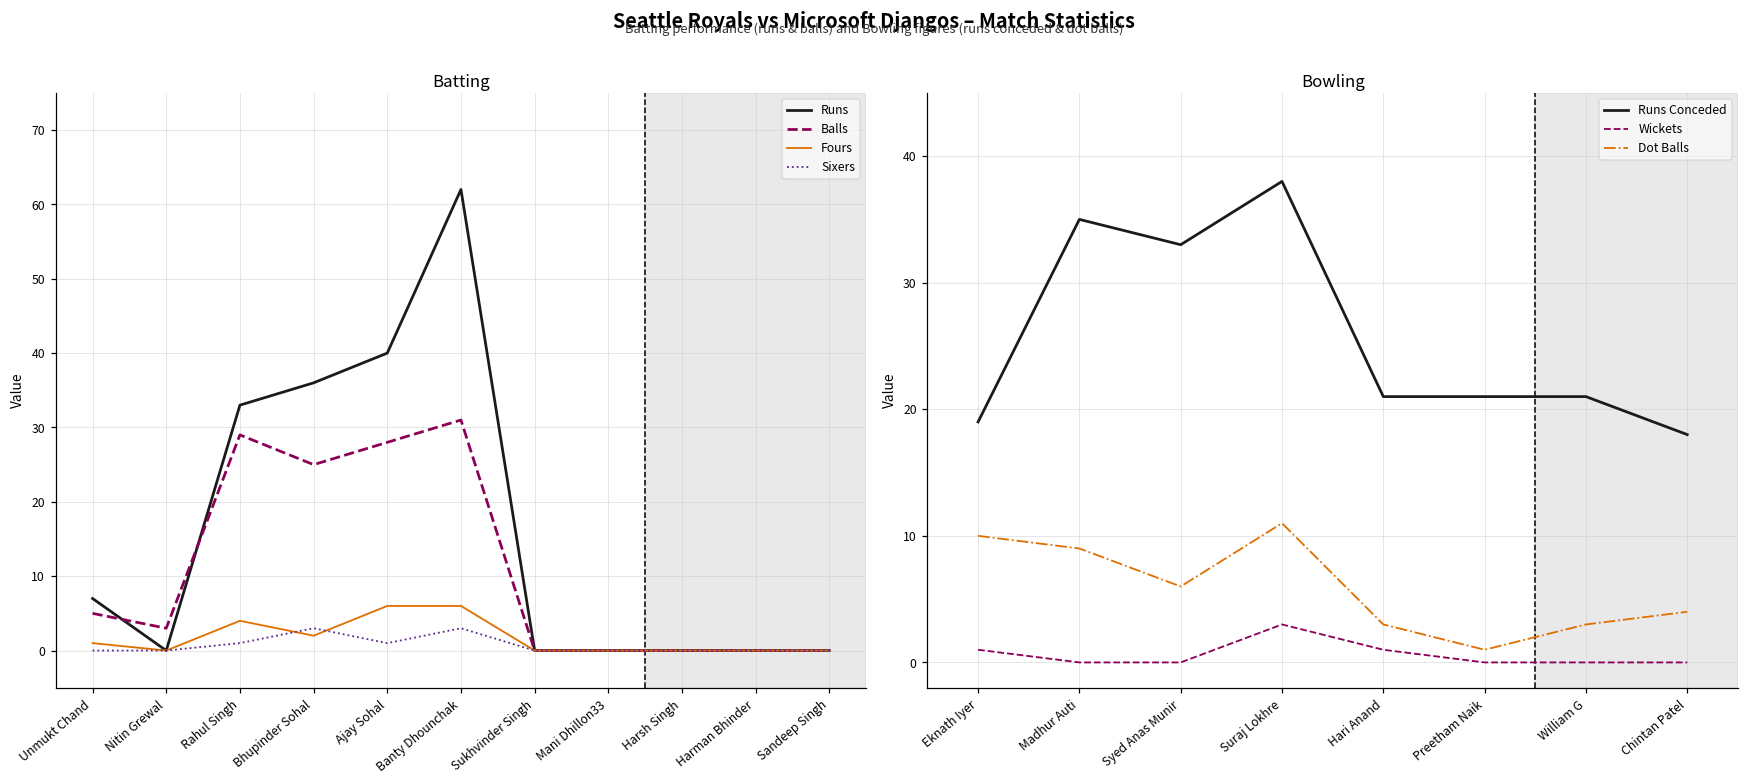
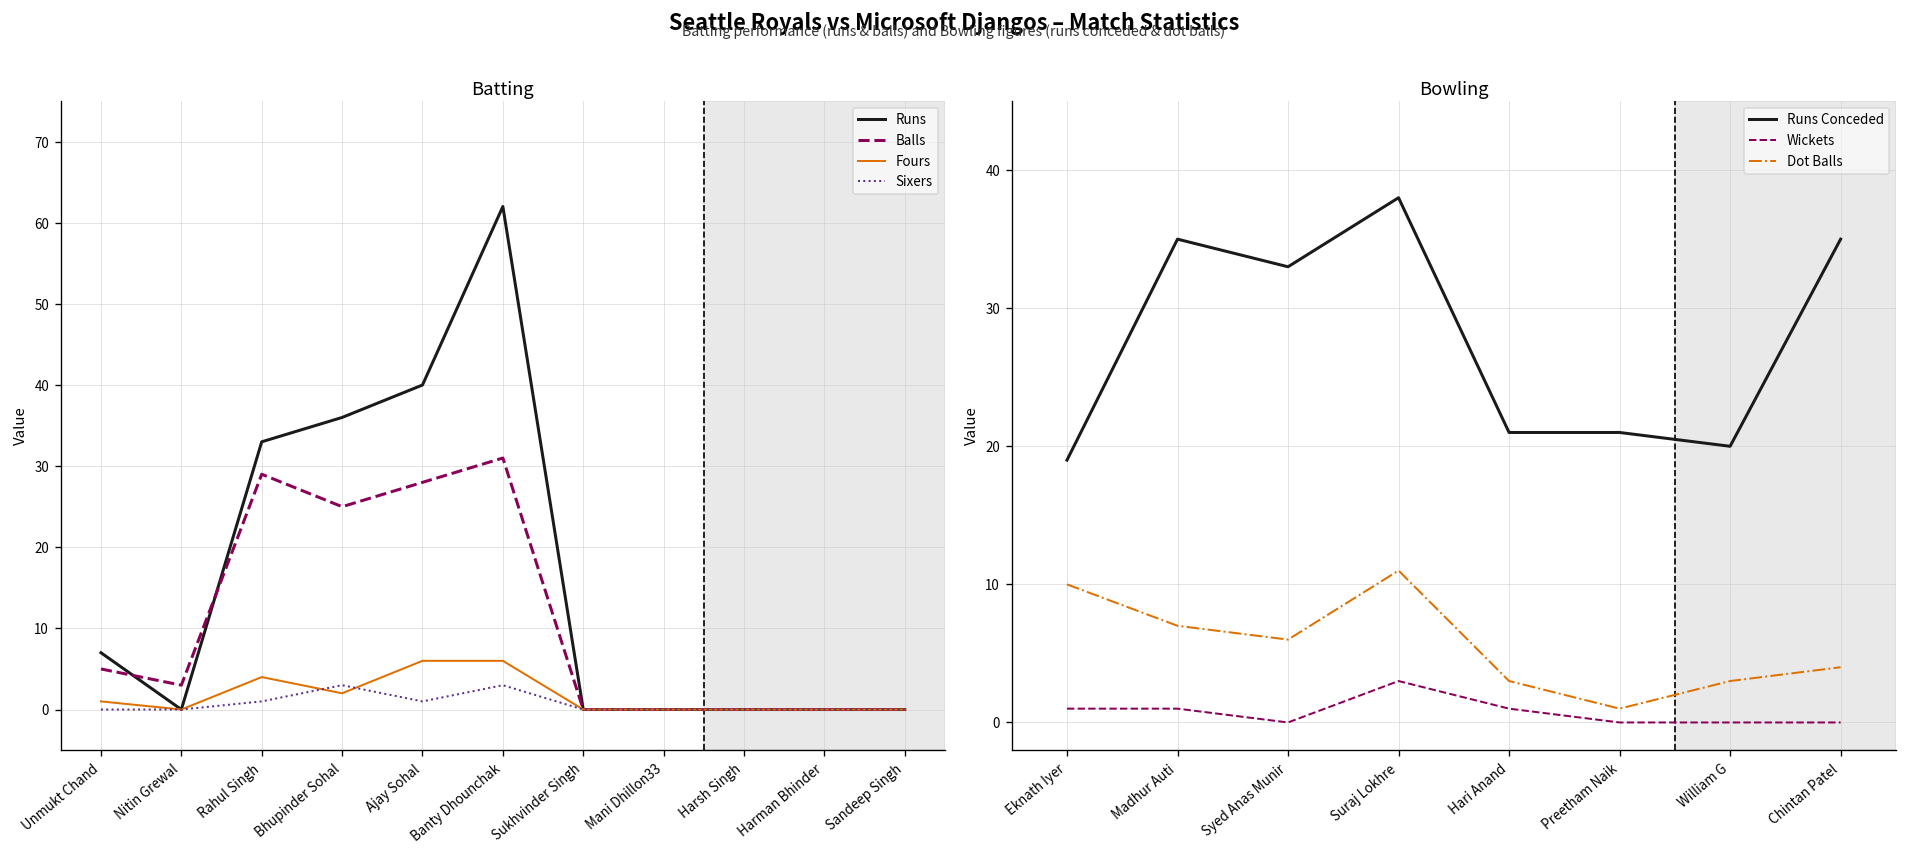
  {
    "Batting": {
      "Runs": {
        "Unmukt Chand": 7,
        "Rahul Singh": 33,
        "Bhupinder Sohal": 36,
        "Ajay Sohal": 40,
        "Banty Dhounchak": 62
      },
      "Balls": {
        "Unmukt Chand": 5,
        "Nitin Grewal": 3,
        "Rahul Singh": 29,
        "Bhupinder Sohal": 25,
        "Ajay Sohal": 28,
        "Banty Dhounchak": 31
      },
      "Fours": {
        "Unmukt Chand": 1,
        "Rahul Singh": 4,
        "Bhupinder Sohal": 2,
        "Ajay Sohal": 6,
        "Banty Dhounchak": 6
      },
      "Sixers": {
        "Unmukt Chand": 0,
        "Rahul Singh": 1,
        "Bhupinder Sohal": 3,
        "Ajay Sohal": 1,
        "Banty Dhounchak": 3
      }
    },
    "Bowling": {
      "Runs Conceded": {
        "Eknath Iyer": 19,
        "Madhur Auti": 35,
        "Syed Anas Munir": 33,
        "Suraj Lokhre": 38,
        "Hari Anand": 21,
        "Preetham Naik": 21,
-       "William G": 21,
-       "Chintan Patel": 18
+       "William G": 20,
+       "Chintan Patel": 35
      },
      "Wickets": {
        "Eknath Iyer": 1,
-       "Madhur Auti": 0,
+       "Madhur Auti": 1,
        "Syed Anas Munir": 0,
        "Suraj Lokhre": 3,
        "Hari Anand": 1,
        "Preetham Naik": 0,
        "William G": 0,
        "Chintan Patel": 0
      },
      "Dot Balls": {
        "Eknath Iyer": 10,
-       "Madhur Auti": 9,
+       "Madhur Auti": 7,
        "Syed Anas Munir": 6,
        "Suraj Lokhre": 11,
        "Hari Anand": 3,
        "Preetham Naik": 1,
        "William G": 3,
        "Chintan Patel": 4
      }
    }
  }
